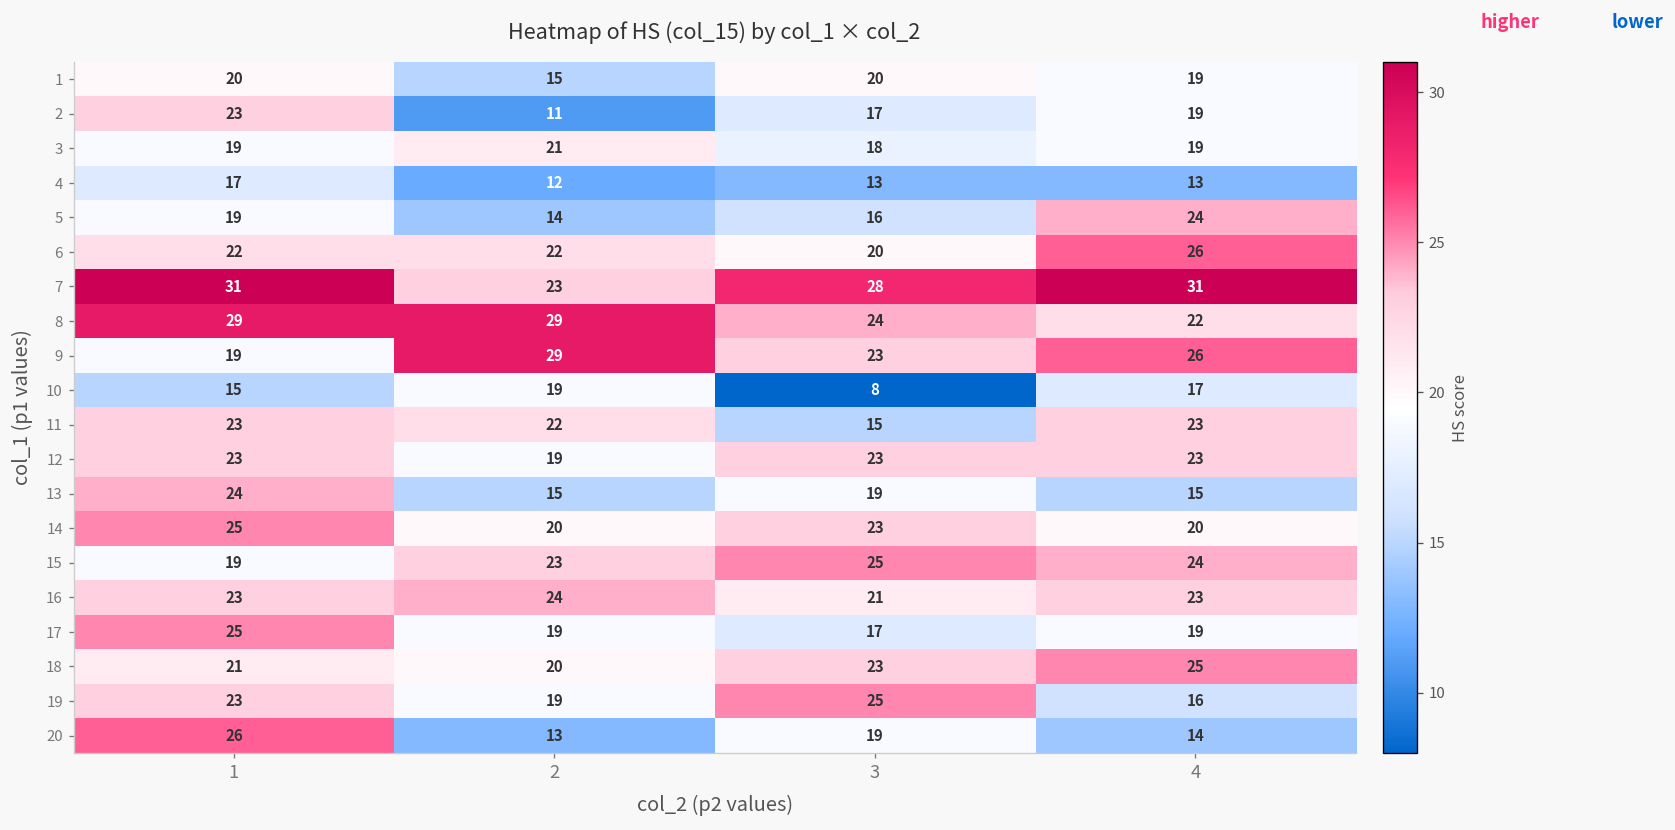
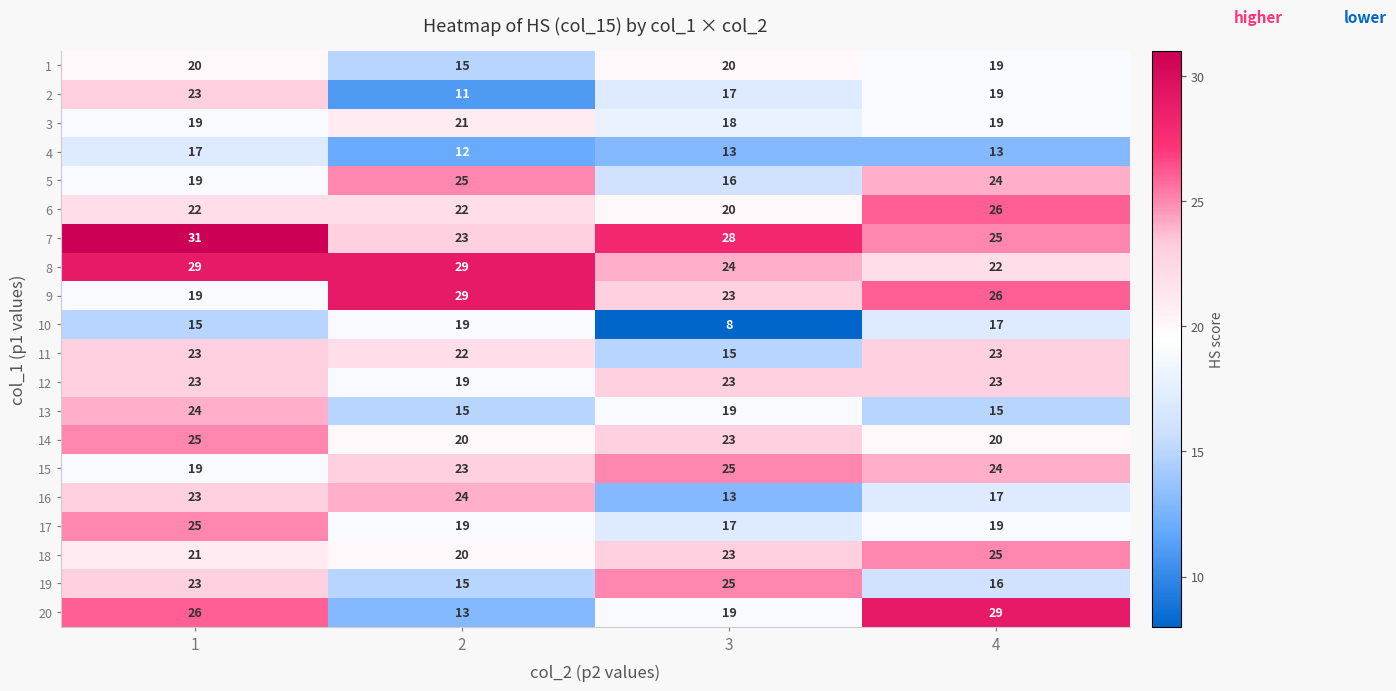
  {
    "1": {
      "1": 20,
      "2": 15,
      "3": 20,
      "4": 19
    },
    "2": {
      "1": 23,
      "2": 11,
      "3": 17,
      "4": 19
    },
    "3": {
      "1": 19,
      "2": 21,
      "3": 18,
      "4": 19
    },
    "4": {
      "1": 17,
      "2": 12,
      "3": 13,
      "4": 13
    },
    "5": {
      "1": 19,
-     "2": 14,
+     "2": 25,
      "3": 16,
      "4": 24
    },
    "6": {
      "1": 22,
      "2": 22,
      "3": 20,
      "4": 26
    },
    "7": {
      "1": 31,
      "2": 23,
      "3": 28,
-     "4": 31
+     "4": 25
    },
    "8": {
      "1": 29,
      "2": 29,
      "3": 24,
      "4": 22
    },
    "9": {
      "1": 19,
      "2": 29,
      "3": 23,
      "4": 26
    },
    "10": {
      "1": 15,
      "2": 19,
      "3": 8,
      "4": 17
    },
    "11": {
      "1": 23,
      "2": 22,
      "3": 15,
      "4": 23
    },
    "12": {
      "1": 23,
      "2": 19,
      "3": 23,
      "4": 23
    },
    "13": {
      "1": 24,
      "2": 15,
      "3": 19,
      "4": 15
    },
    "14": {
      "1": 25,
      "2": 20,
      "3": 23,
      "4": 20
    },
    "15": {
      "1": 19,
      "2": 23,
      "3": 25,
      "4": 24
    },
    "16": {
      "1": 23,
      "2": 24,
-     "3": 21,
-     "4": 23
+     "3": 13,
+     "4": 17
    },
    "17": {
      "1": 25,
      "2": 19,
      "3": 17,
      "4": 19
    },
    "18": {
      "1": 21,
      "2": 20,
      "3": 23,
      "4": 25
    },
    "19": {
      "1": 23,
-     "2": 19,
+     "2": 15,
      "3": 25,
      "4": 16
    },
    "20": {
      "1": 26,
      "2": 13,
      "3": 19,
-     "4": 14
+     "4": 29
    }
  }
